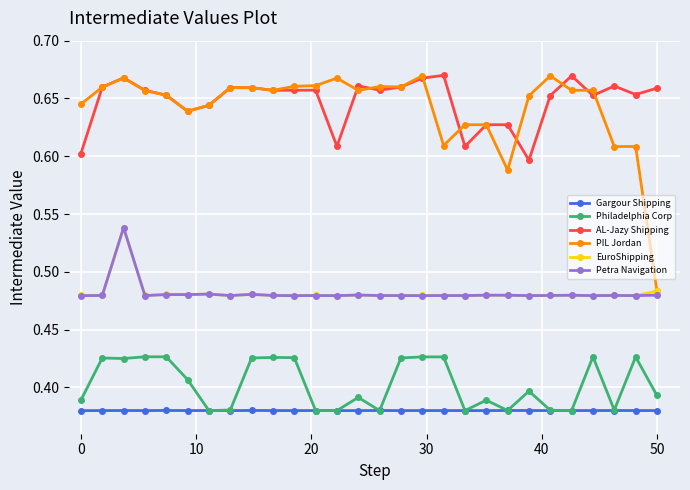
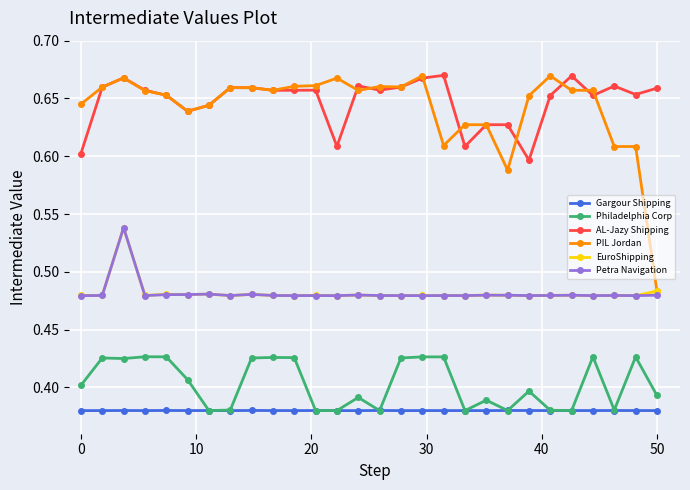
  {
    "Gargour Shipping": {
      "0": 0.380,
      "50": 0.380
    },
    "Philadelphia Corp": {
-     "0": 0.389,
+     "0": 0.402,
      "50": 0.393
    },
    "AL-Jazy Shipping": {
      "0": 0.602,
      "50": 0.659
    },
    "PIL Jordan": {
      "0": 0.645
    },
    "Petra Navigation": {
      "50": 0.480
    }
  }
